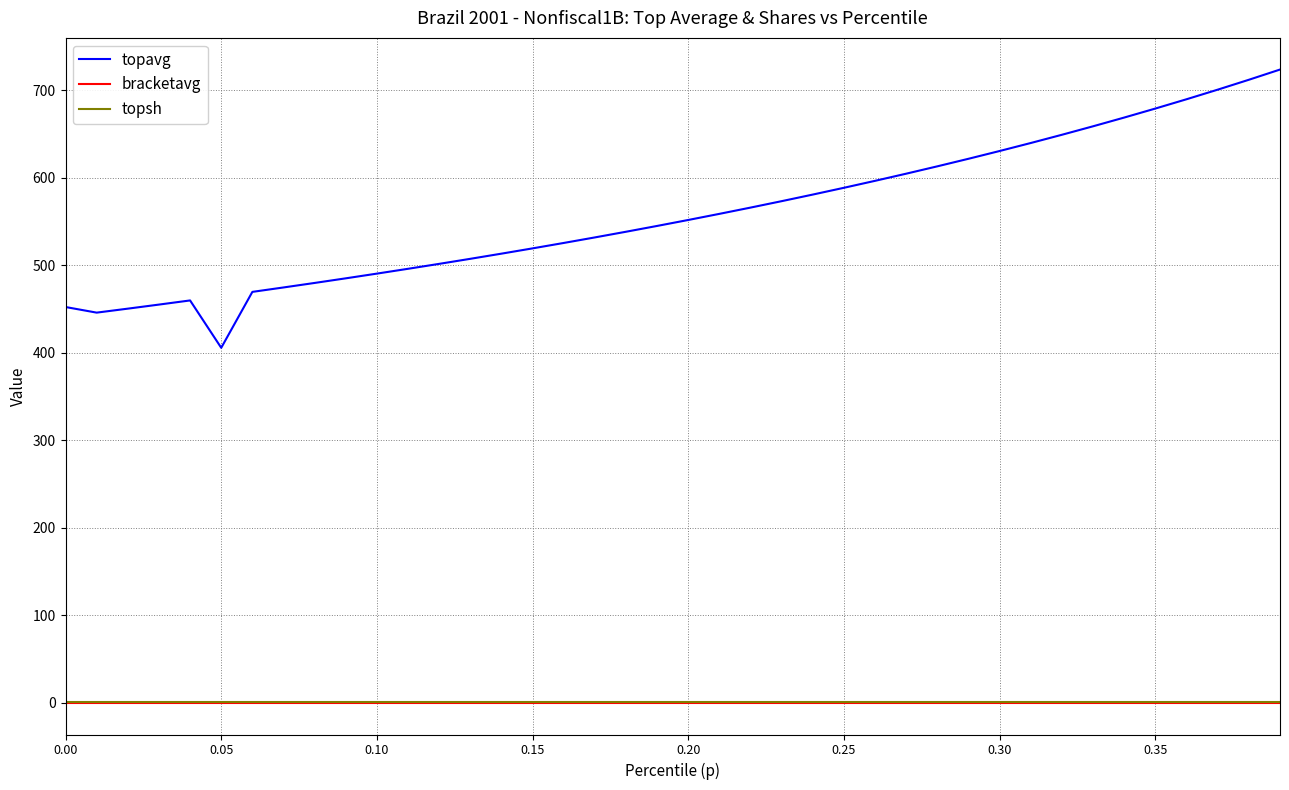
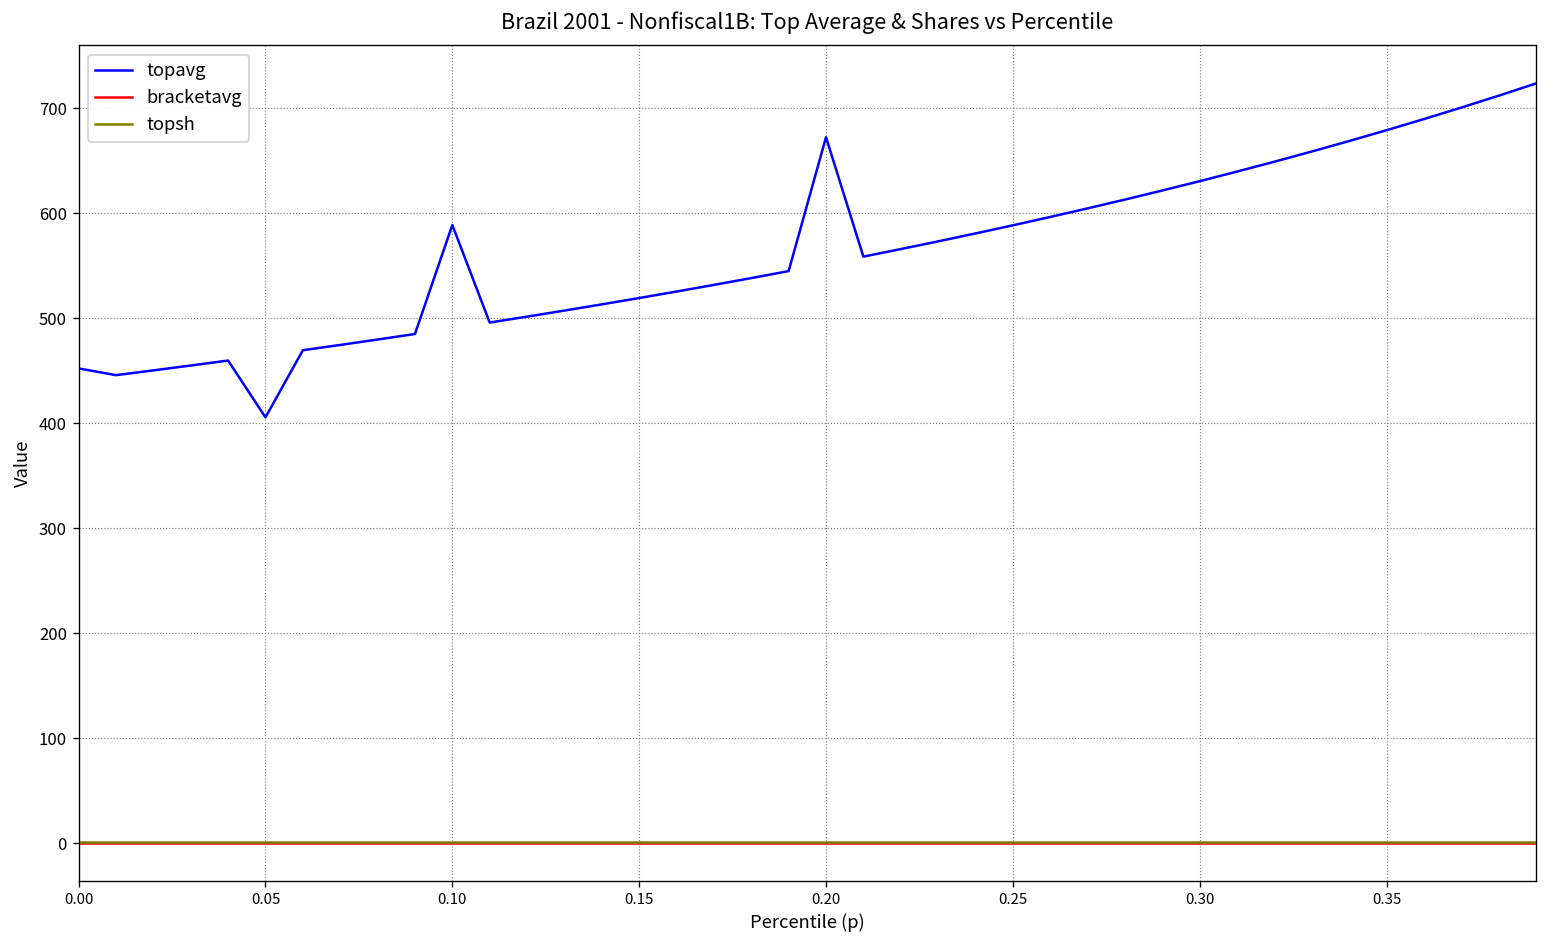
  {
    "topavg": {
      "0.00": 450,
      "0.05": 410,
-     "0.10": 490,
+     "0.10": 590,
      "0.15": 520,
-     "0.20": 550,
+     "0.20": 670,
      "0.25": 590,
      "0.30": 630,
      "0.35": 680
    }
  }
